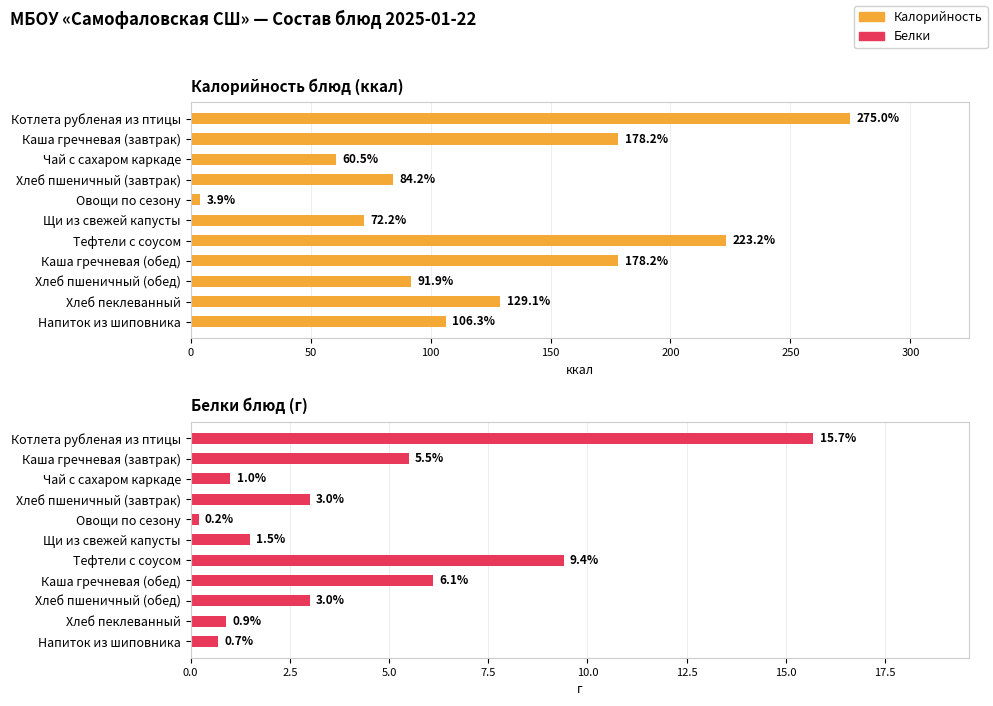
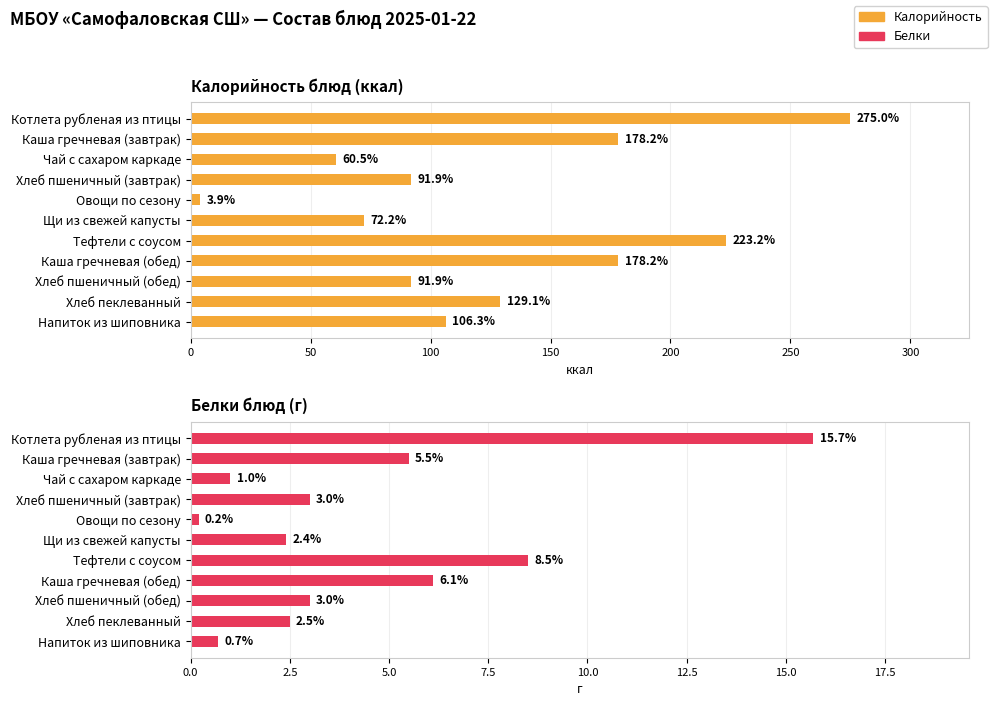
  {
    "Калорийность блюд (ккал)": {
      "Котлета рубленая из птицы": "275.0%",
      "Каша гречневая (завтрак)": "178.2%",
      "Чай с сахаром каркаде": "60.5%",
-     "Хлеб пшеничный (завтрак)": "84.2%",
+     "Хлеб пшеничный (завтрак)": "91.9%",
      "Овощи по сезону": "3.9%",
      "Щи из свежей капусты": "72.2%",
      "Тефтели с соусом": "223.2%",
      "Каша гречневая (обед)": "178.2%",
      "Хлеб пшеничный (обед)": "91.9%",
      "Хлеб пеклеванный": "129.1%",
      "Напиток из шиповника": "106.3%"
    },
    "Белки блюд (г)": {
      "Котлета рубленая из птицы": "15.7%",
      "Каша гречневая (завтрак)": "5.5%",
      "Чай с сахаром каркаде": "1.0%",
      "Хлеб пшеничный (завтрак)": "3.0%",
      "Овощи по сезону": "0.2%",
-     "Щи из свежей капусты": "1.5%",
-     "Тефтели с соусом": "9.4%",
+     "Щи из свежей капусты": "2.4%",
+     "Тефтели с соусом": "8.5%",
      "Каша гречневая (обед)": "6.1%",
      "Хлеб пшеничный (обед)": "3.0%",
-     "Хлеб пеклеванный": "0.9%",
+     "Хлеб пеклеванный": "2.5%",
      "Напиток из шиповника": "0.7%"
    }
  }
